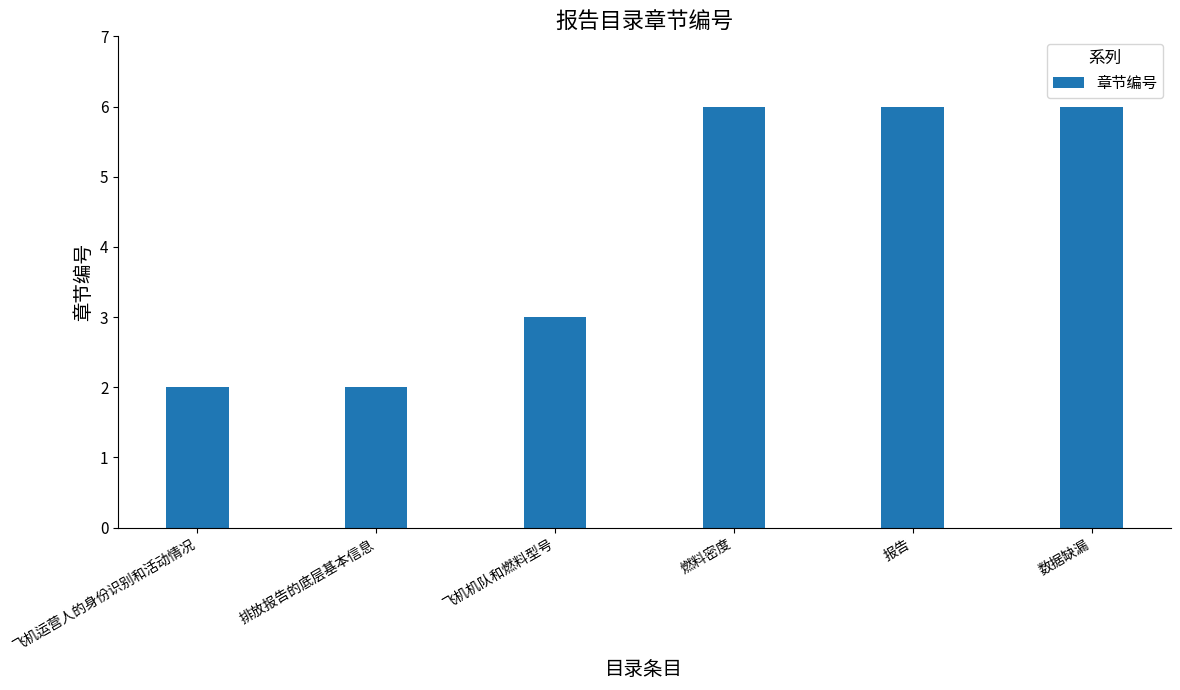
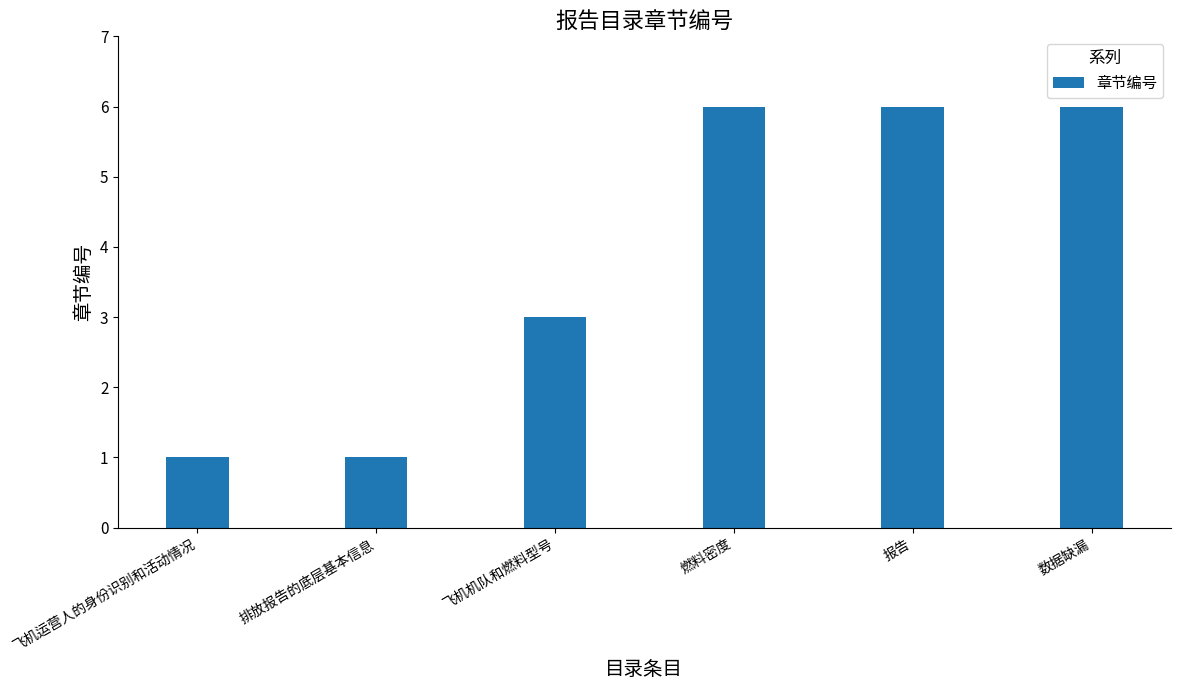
  {
-   "飞机运营人的身份识别和活动情况": 2,
-   "排放报告的底层基本信息": 2,
+   "飞机运营人的身份识别和活动情况": 1,
+   "排放报告的底层基本信息": 1,
    "飞机机队和燃料型号": 3,
    "燃料密度": 6,
    "报告": 6,
    "数据缺漏": 6
  }
